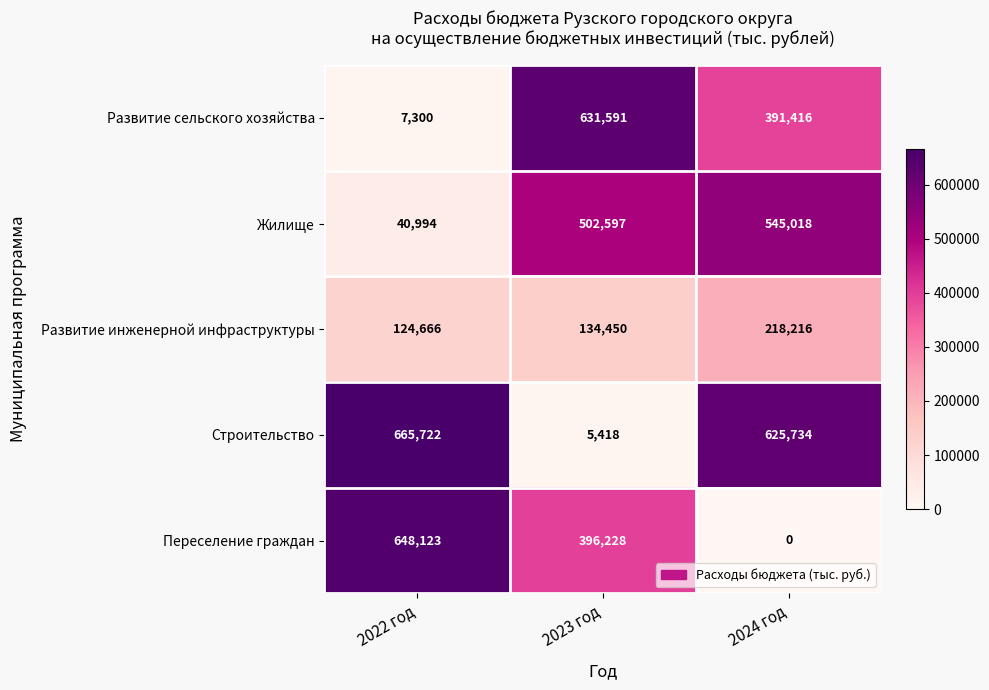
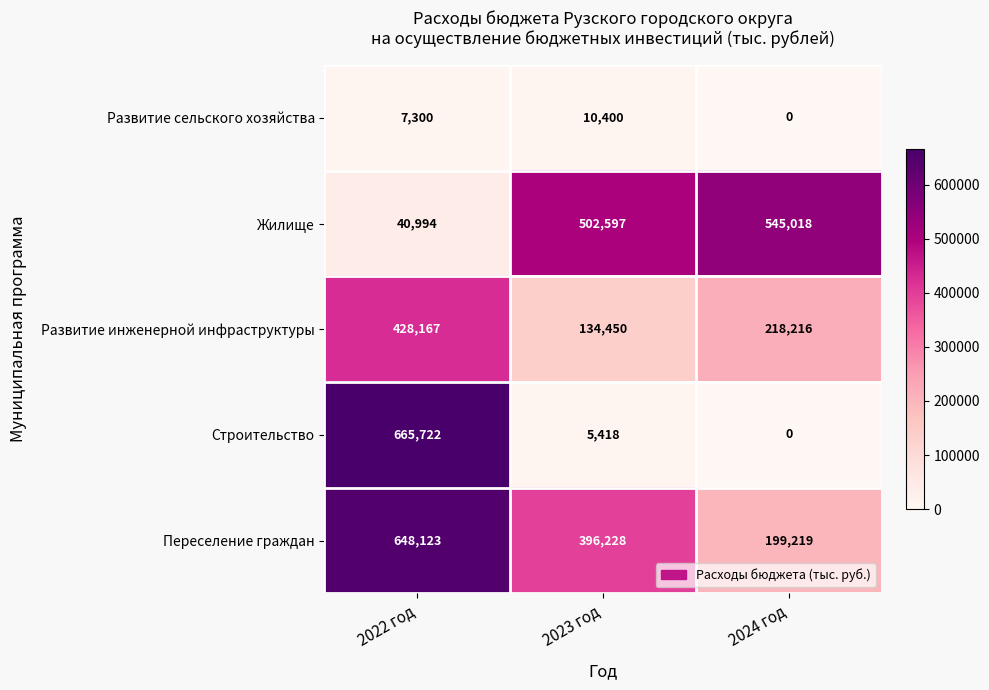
  {
    "Развитие сельского хозяйства": {
      "2022 год": "7,300",
-     "2023 год": "631,591",
-     "2024 год": "391,416"
+     "2023 год": "10,400",
+     "2024 год": "0"
    },
    "Жилище": {
      "2022 год": "40,994",
      "2023 год": "502,597",
      "2024 год": "545,018"
    },
    "Развитие инженерной инфраструктуры": {
-     "2022 год": "124,666",
+     "2022 год": "428,167",
      "2023 год": "134,450",
      "2024 год": "218,216"
    },
    "Строительство": {
      "2022 год": "665,722",
      "2023 год": "5,418",
-     "2024 год": "625,734"
+     "2024 год": "0"
    },
    "Переселение граждан": {
      "2022 год": "648,123",
      "2023 год": "396,228",
-     "2024 год": "0"
+     "2024 год": "199,219"
    }
  }
